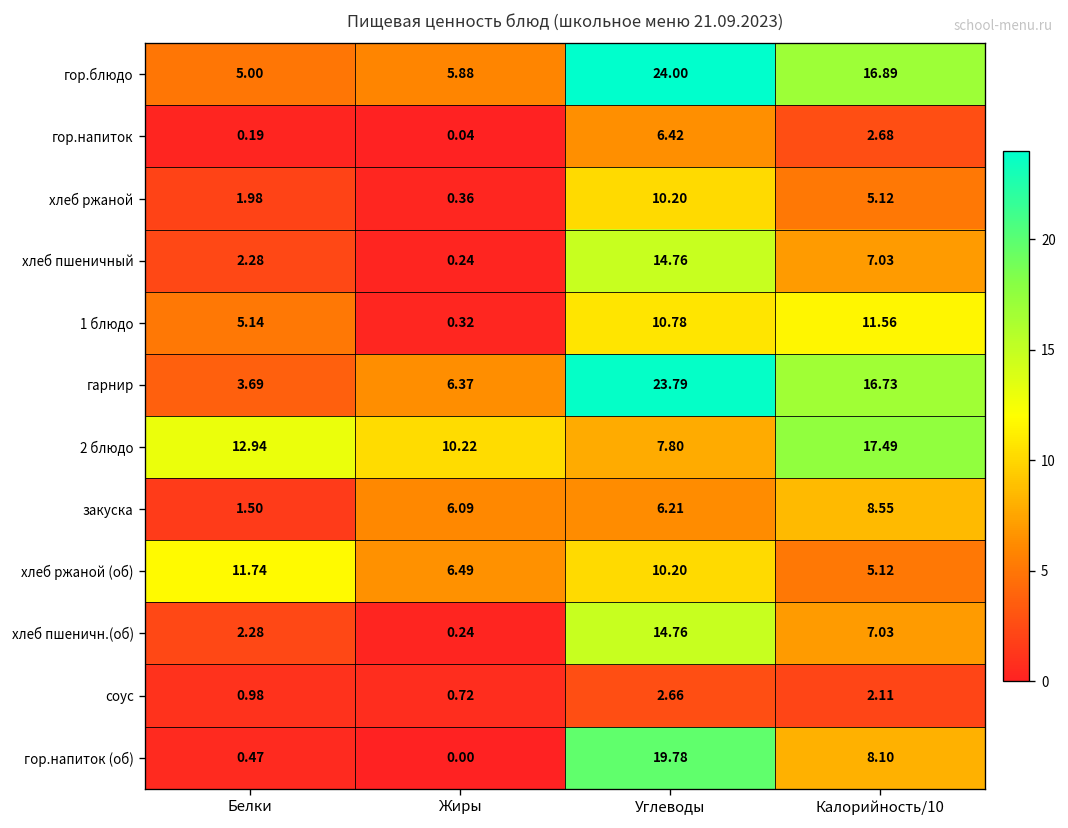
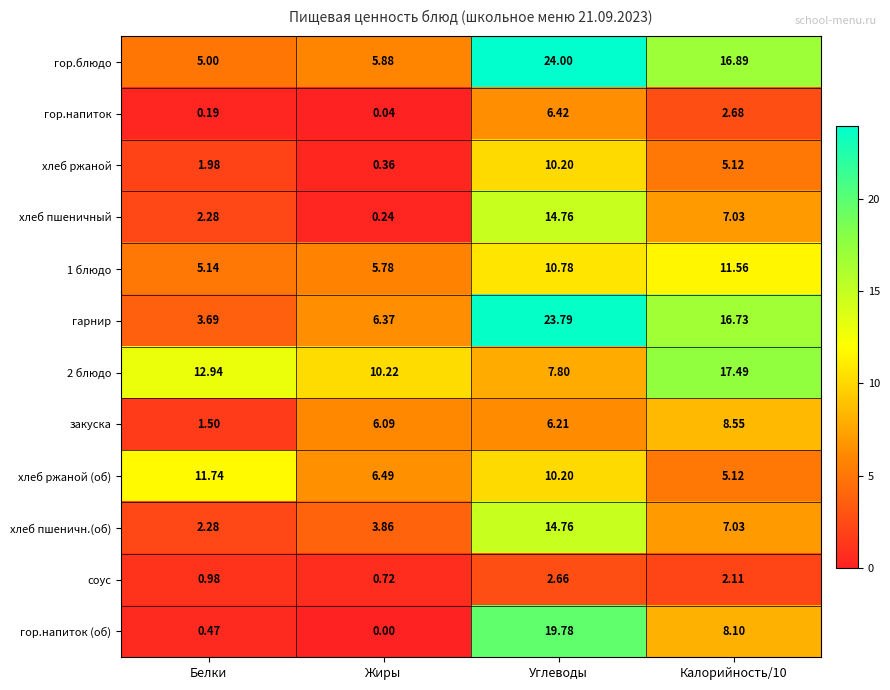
  {
    "гор.блюдо": {
      "Белки": 5.00,
      "Жиры": 5.88,
      "Углеводы": 24.00,
      "Калорийность/10": 16.89
    },
    "гор.напиток": {
      "Белки": 0.19,
      "Жиры": 0.04,
      "Углеводы": 6.42,
      "Калорийность/10": 2.68
    },
    "хлеб ржаной": {
      "Белки": 1.98,
      "Жиры": 0.36,
      "Углеводы": 10.20,
      "Калорийность/10": 5.12
    },
    "хлеб пшеничный": {
      "Белки": 2.28,
      "Жиры": 0.24,
      "Углеводы": 14.76,
      "Калорийность/10": 7.03
    },
    "1 блюдо": {
      "Белки": 5.14,
-     "Жиры": 0.32,
+     "Жиры": 5.78,
      "Углеводы": 10.78,
      "Калорийность/10": 11.56
    },
    "гарнир": {
      "Белки": 3.69,
      "Жиры": 6.37,
      "Углеводы": 23.79,
      "Калорийность/10": 16.73
    },
    "2 блюдо": {
      "Белки": 12.94,
      "Жиры": 10.22,
      "Углеводы": 7.80,
      "Калорийность/10": 17.49
    },
    "закуска": {
      "Белки": 1.50,
      "Жиры": 6.09,
      "Углеводы": 6.21,
      "Калорийность/10": 8.55
    },
    "хлеб ржаной (об)": {
      "Белки": 11.74,
      "Жиры": 6.49,
      "Углеводы": 10.20,
      "Калорийность/10": 5.12
    },
    "хлеб пшеничн.(об)": {
      "Белки": 2.28,
-     "Жиры": 0.24,
+     "Жиры": 3.86,
      "Углеводы": 14.76,
      "Калорийность/10": 7.03
    },
    "соус": {
      "Белки": 0.98,
      "Жиры": 0.72,
      "Углеводы": 2.66,
      "Калорийность/10": 2.11
    },
    "гор.напиток (об)": {
      "Белки": 0.47,
      "Жиры": 0.00,
      "Углеводы": 19.78,
      "Калорийность/10": 8.10
    }
  }
